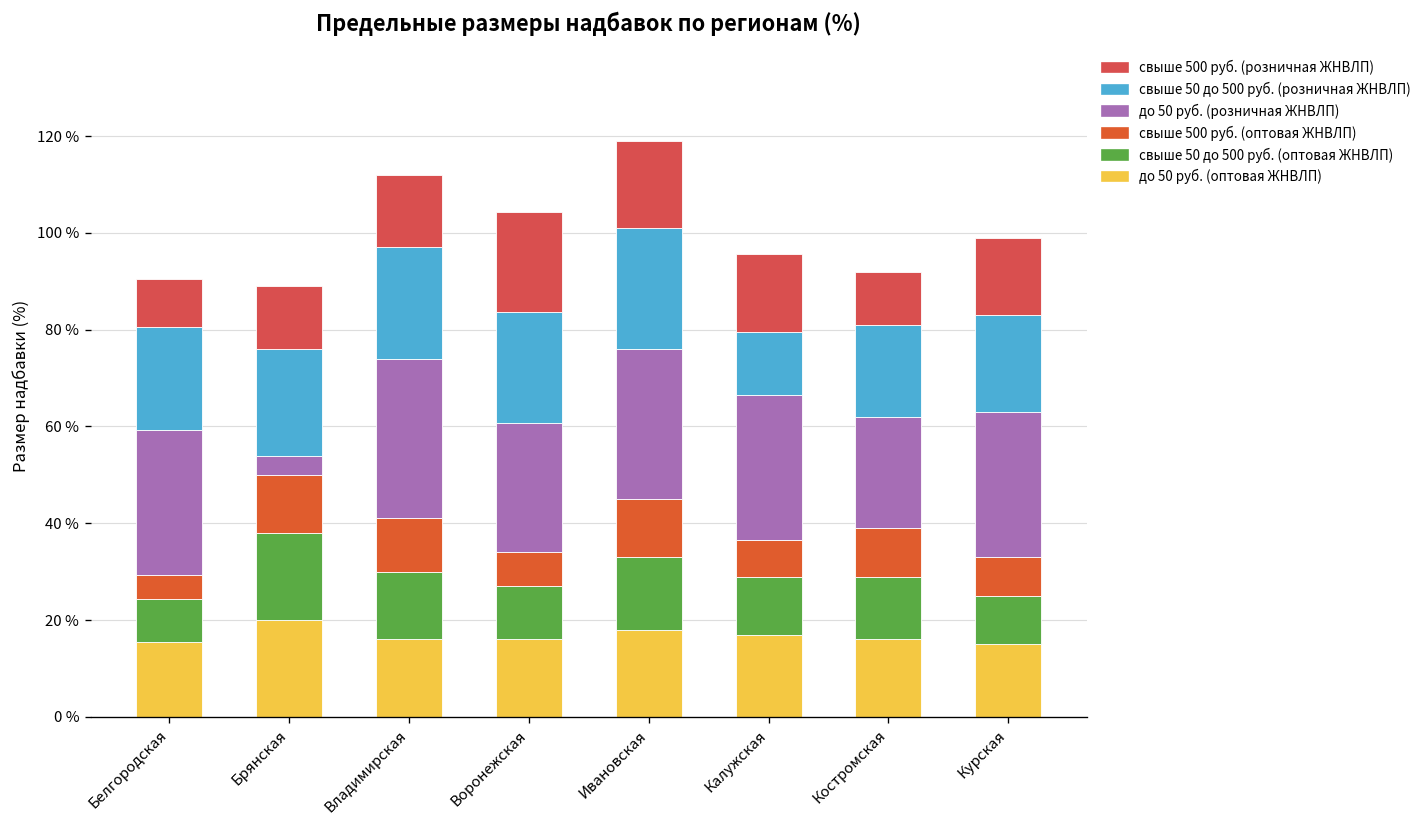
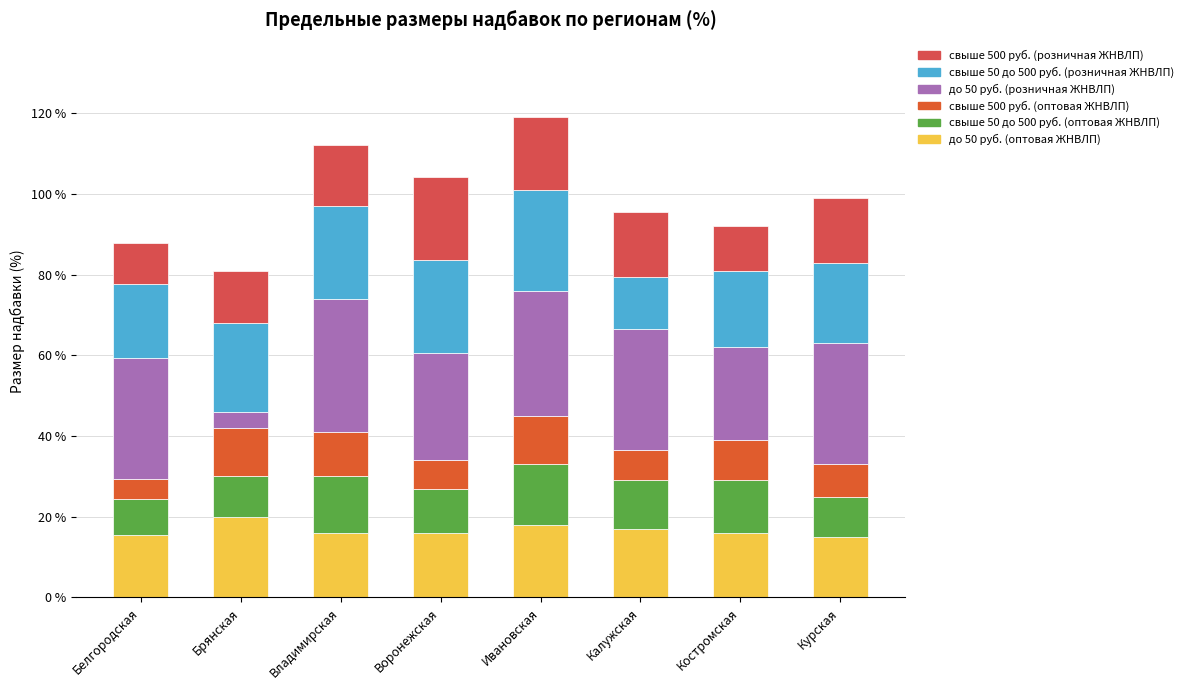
  {
    "до 50 руб. (оптовая ЖНВЛП)": {
      "Белгородская": "16 %",
      "Брянская": "20 %",
      "Владимирская": "16 %",
      "Воронежская": "16 %",
      "Ивановская": "18 %",
      "Калужская": "17 %",
      "Костромская": "16 %",
      "Курская": "15 %"
    },
    "свыше 50 до 500 руб. (оптовая ЖНВЛП)": {
      "Белгородская": "9 %",
-     "Брянская": "18 %",
+     "Брянская": "10 %",
      "Владимирская": "14 %",
      "Воронежская": "11 %",
      "Ивановская": "15 %",
      "Калужская": "12 %",
      "Костромская": "13 %",
      "Курская": "10 %"
    },
    "до 50 руб. (розничная ЖНВЛП)": {
      "Белгородская": "30 %",
      "Брянская": "4 %",
      "Владимирская": "33 %",
      "Воронежская": "27 %",
      "Ивановская": "31 %",
      "Калужская": "30 %",
      "Костромская": "23 %",
      "Курская": "30 %"
    },
    "свыше 50 до 500 руб. (розничная ЖНВЛП)": {
-     "Белгородская": "21 %",
+     "Белгородская": "19 %",
      "Брянская": "22 %",
      "Владимирская": "23 %",
      "Воронежская": "23 %",
      "Ивановская": "25 %",
      "Калужская": "13 %",
      "Костромская": "19 %",
      "Курская": "20 %"
    }
  }
